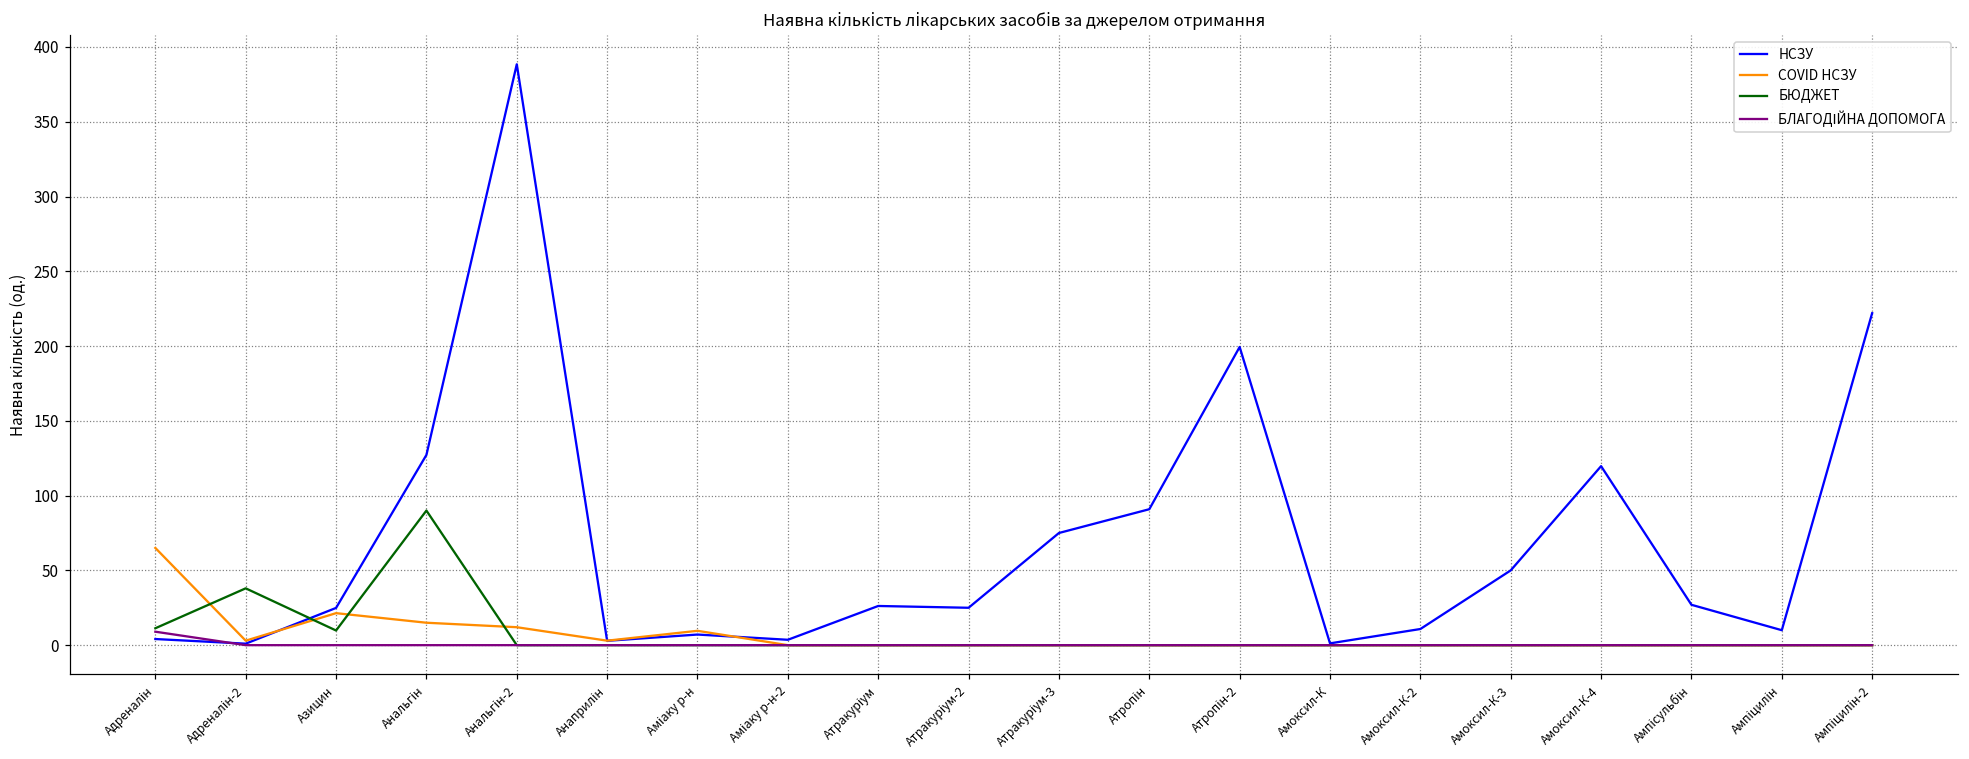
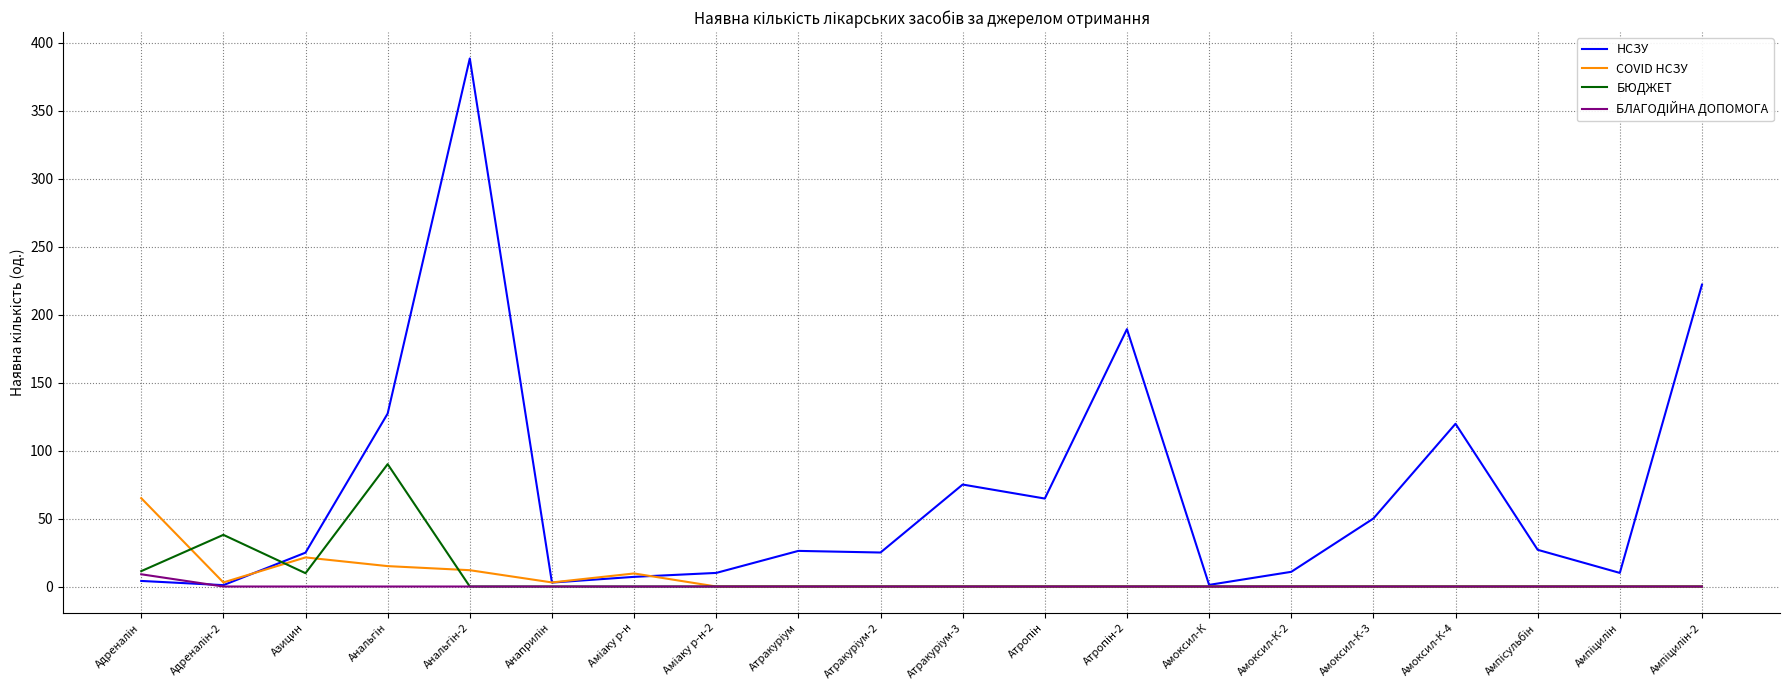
  {
    "НСЗУ": {
      "Адреналін": 4,
      "Азицин": 25,
      "Анальгін": 127,
      "Анальгін-2": 388,
      "Аміаку р-н": 7,
-     "Аміаку р-н-2": 4,
+     "Аміаку р-н-2": 10,
      "Атракуріум": 26,
      "Атракуріум-2": 25,
      "Атракуріум-3": 75,
-     "Атропін": 91,
-     "Атропін-2": 199,
+     "Атропін": 65,
+     "Атропін-2": 189,
      "Амоксил-К-2": 11,
      "Амоксил-К-3": 50,
      "Амоксил-К-4": 120,
      "Ампісульбін": 27,
      "Ампіцилін": 10,
      "Ампіцилін-2": 222
    },
    "COVID НСЗУ": {
      "Адреналін": 65,
      "Адреналін-2": 3,
      "Азицин": 21,
      "Анальгін": 15,
      "Анальгін-2": 12,
      "Аміаку р-н": 10
    },
    "БЮДЖЕТ": {
      "Адреналін": 11,
      "Адреналін-2": 38,
      "Азицин": 10,
      "Анальгін": 90
    },
    "БЛАГОДІЙНА ДОПОМОГА": {
      "Адреналін": 9,
      "Азицин": 0,
      "Анальгін": 0
    }
  }
